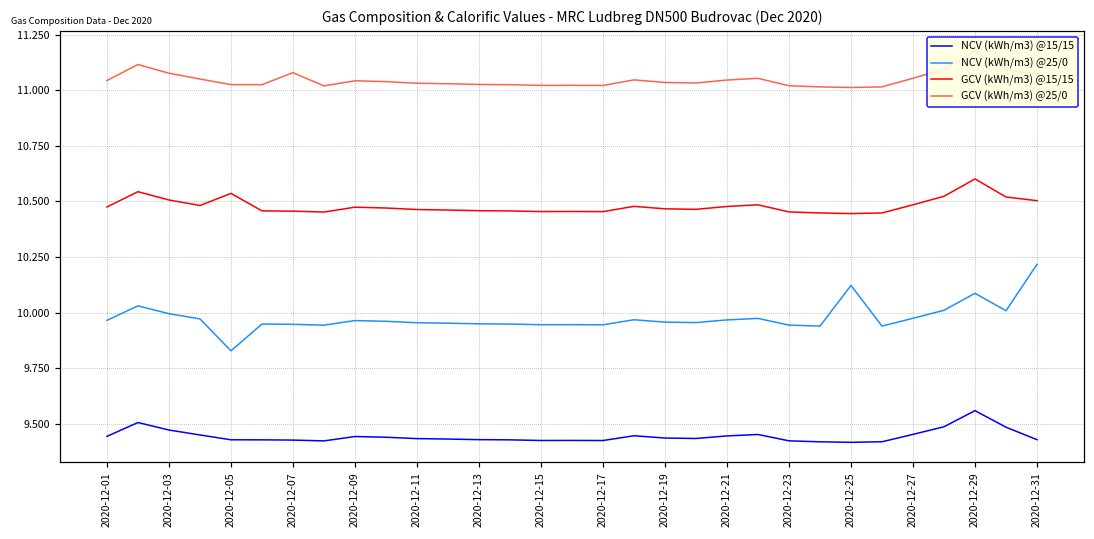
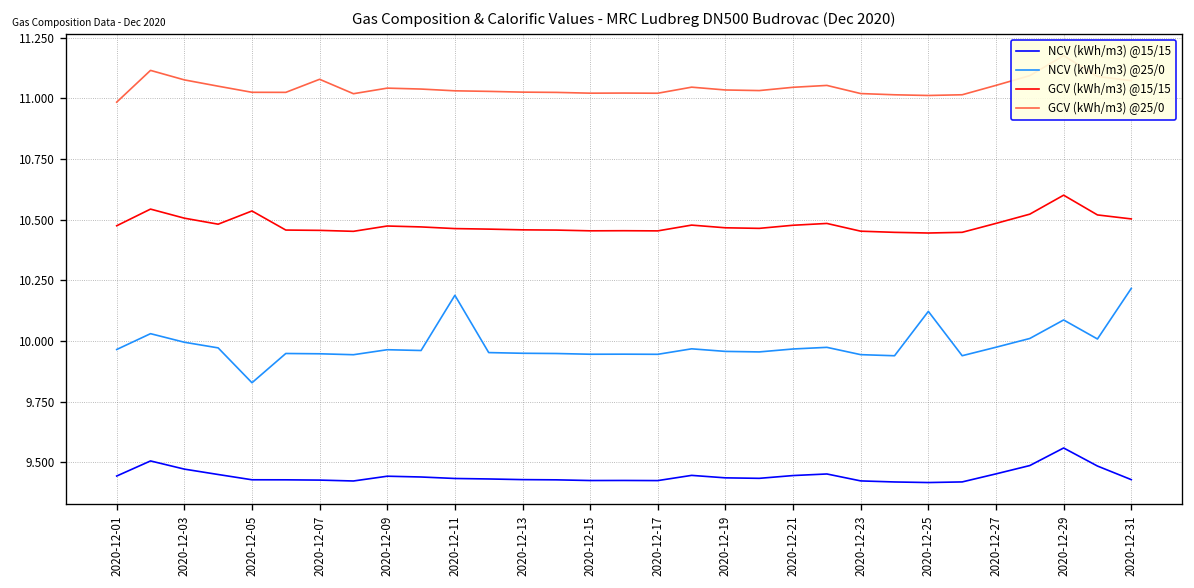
  {
    "NCV (kWh/m3) @15/15": {
      "2020-12-01": 9.44,
      "2020-12-03": 9.47,
      "2020-12-05": 9.43,
      "2020-12-07": 9.43,
      "2020-12-09": 9.44,
      "2020-12-11": 9.43,
      "2020-12-13": 9.43,
      "2020-12-15": 9.42,
      "2020-12-17": 9.42,
      "2020-12-19": 9.44,
      "2020-12-21": 9.45,
      "2020-12-23": 9.42,
      "2020-12-25": 9.42,
      "2020-12-27": 9.45,
      "2020-12-29": 9.56,
      "2020-12-31": 9.43
    },
    "NCV (kWh/m3) @25/0": {
      "2020-12-01": 9.96,
      "2020-12-03": 9.99,
      "2020-12-05": 9.83,
      "2020-12-07": 9.95,
      "2020-12-09": 9.96,
-     "2020-12-11": 9.95,
+     "2020-12-11": 10.19,
      "2020-12-13": 9.95,
      "2020-12-15": 9.95,
      "2020-12-17": 9.94,
      "2020-12-19": 9.96,
      "2020-12-21": 9.97,
      "2020-12-23": 9.94,
      "2020-12-25": 10.12,
      "2020-12-27": 9.97,
      "2020-12-29": 10.09,
      "2020-12-31": 10.22
    },
    "GCV (kWh/m3) @15/15": {
      "2020-12-01": 10.47,
      "2020-12-03": 10.51,
      "2020-12-05": 10.54,
      "2020-12-07": 10.46,
      "2020-12-09": 10.47,
      "2020-12-11": 10.46,
      "2020-12-13": 10.46,
      "2020-12-15": 10.45,
      "2020-12-17": 10.45,
      "2020-12-19": 10.47,
      "2020-12-21": 10.48,
      "2020-12-23": 10.45,
      "2020-12-25": 10.44,
      "2020-12-27": 10.48,
      "2020-12-29": 10.60,
      "2020-12-31": 10.50
    },
    "GCV (kWh/m3) @25/0": {
-     "2020-12-01": 11.04,
+     "2020-12-01": 10.98,
      "2020-12-03": 11.08,
      "2020-12-05": 11.02,
      "2020-12-07": 11.08,
      "2020-12-09": 11.04,
      "2020-12-11": 11.03,
      "2020-12-13": 11.03,
      "2020-12-15": 11.02,
      "2020-12-17": 11.02,
      "2020-12-19": 11.03,
      "2020-12-21": 11.05,
      "2020-12-23": 11.02,
      "2020-12-25": 11.01,
      "2020-12-27": 11.05
    }
  }
